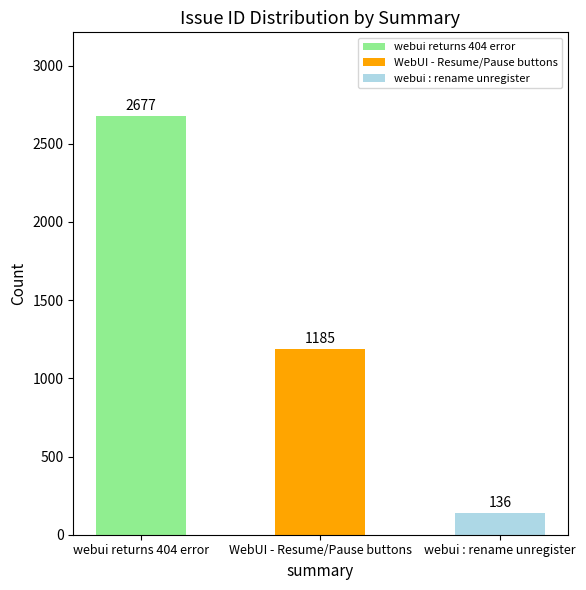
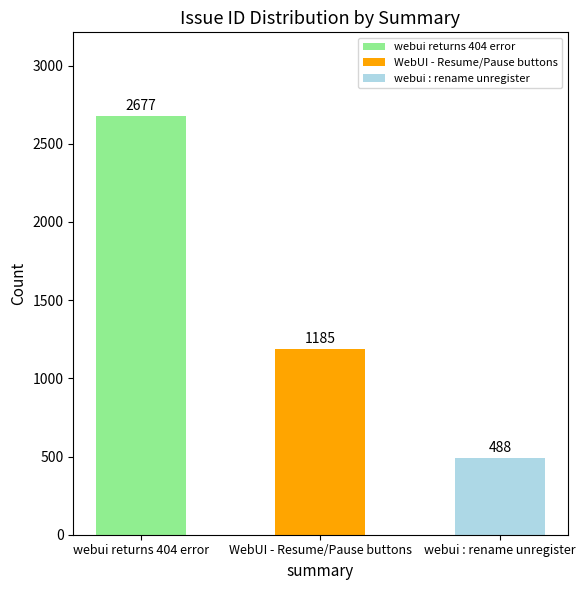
  {
    "webui returns 404 error": 2677,
    "WebUI - Resume/Pause buttons": 1185,
-   "webui : rename unregister": 136
+   "webui : rename unregister": 488
  }
